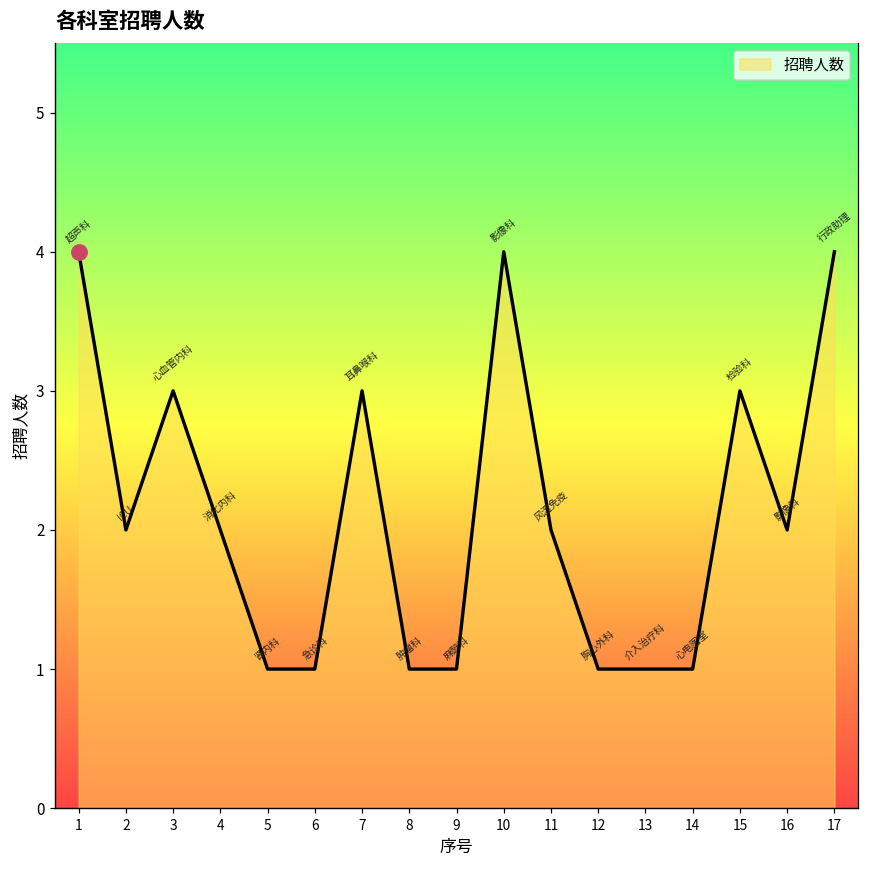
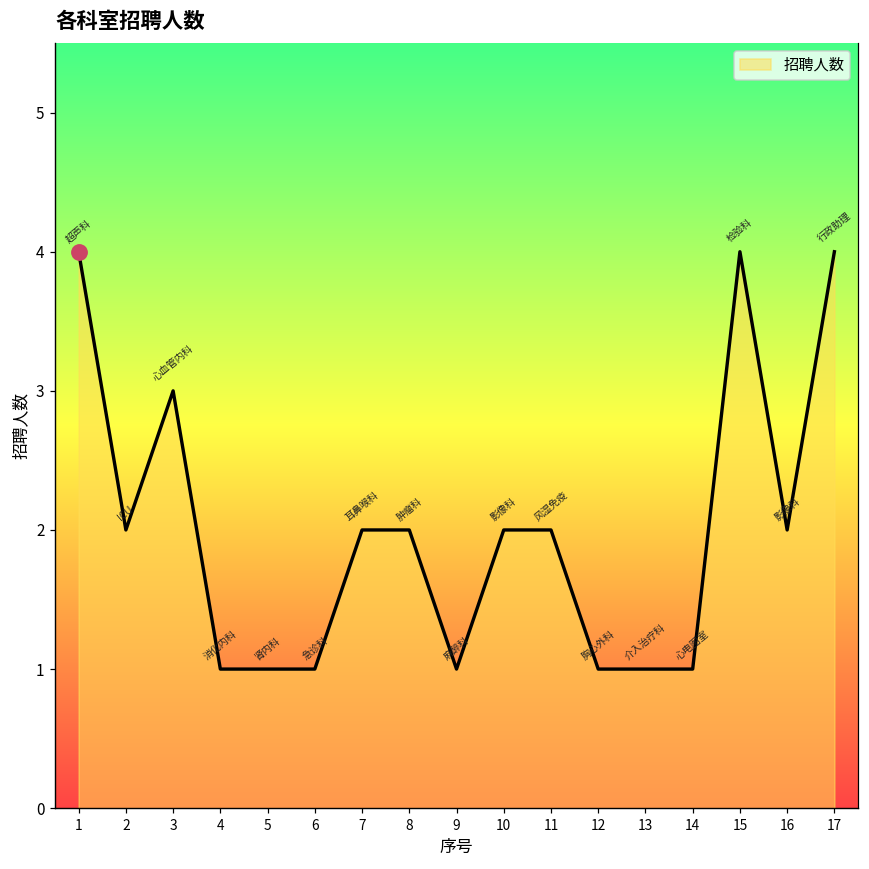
  {
    "招聘人数": {
      "2": 2,
      "3": 3,
-     "4": 2,
+     "4": 1,
      "5": 1,
      "6": 1,
-     "7": 3,
-     "8": 1,
+     "7": 2,
+     "8": 2,
      "9": 1,
-     "10": 4,
+     "10": 2,
      "11": 2,
      "12": 1,
      "13": 1,
      "14": 1,
-     "15": 3,
+     "15": 4,
      "16": 2,
      "17": 4
    }
  }
